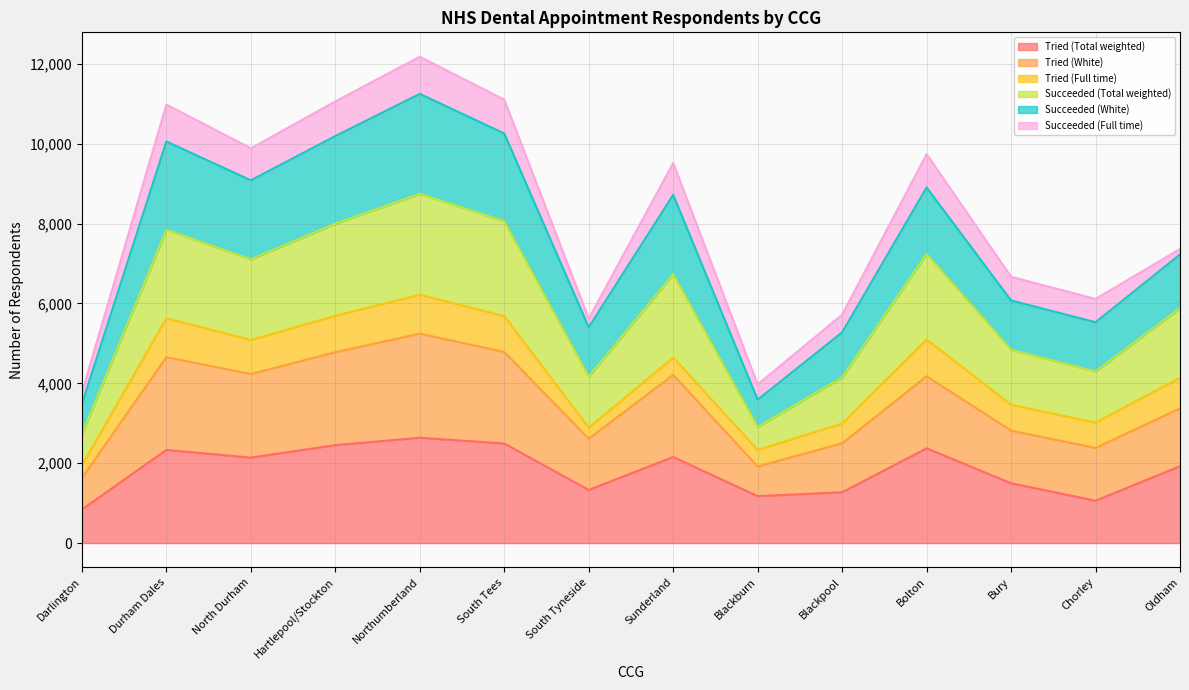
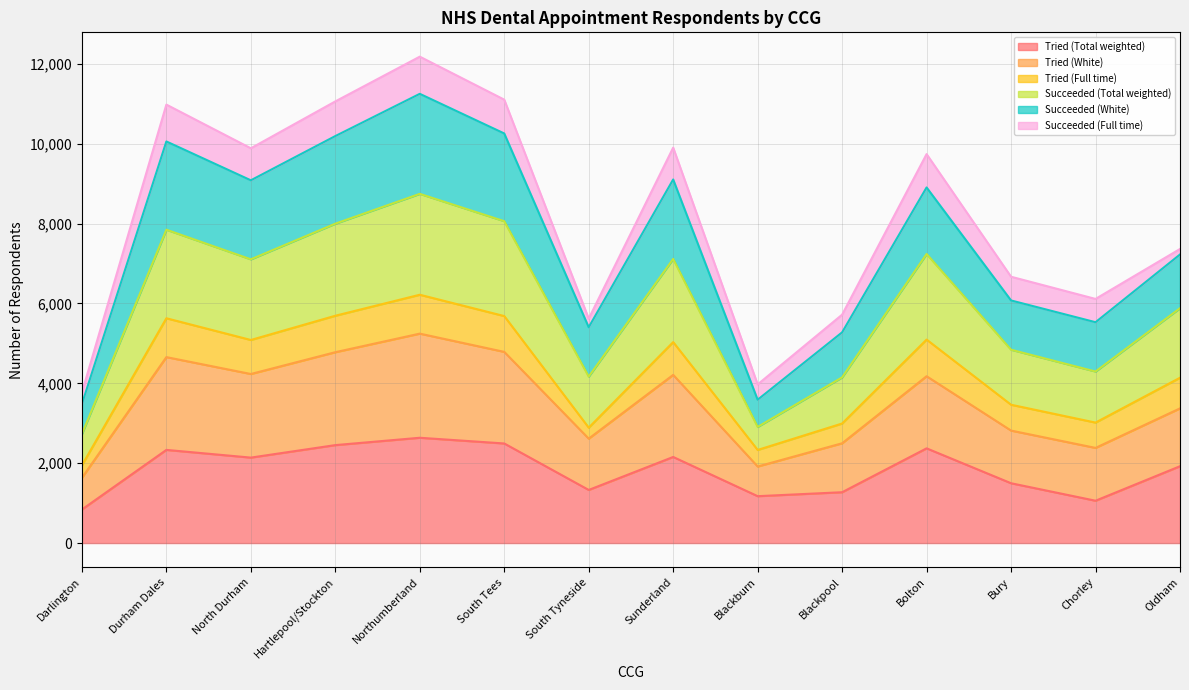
  {
    "Tried (Total weighted)": {
      "Darlington": "800",
      "Durham Dales": "2,300",
      "North Durham": "2,100",
      "Hartlepool/Stockton": "2,500",
      "Northumberland": "2,600",
      "South Tees": "2,500",
      "South Tyneside": "1,300",
      "Sunderland": "2,200",
      "Blackburn": "1,200",
      "Blackpool": "1,300",
      "Bolton": "2,400",
      "Bury": "1,500",
      "Chorley": "1,100",
      "Oldham": "1,900"
    },
    "Tried (White)": {
      "Darlington": "800",
      "Durham Dales": "2,300",
      "North Durham": "2,100",
      "Hartlepool/Stockton": "2,300",
      "Northumberland": "2,600",
      "South Tees": "2,300",
      "South Tyneside": "1,300",
      "Sunderland": "2,100",
      "Blackburn": "700",
      "Blackpool": "1,200",
      "Bolton": "1,800",
      "Bury": "1,300",
      "Chorley": "1,300",
      "Oldham": "1,400"
    },
    "Tried (Full time)": {
      "Darlington": "300",
      "Durham Dales": "1,000",
      "North Durham": "900",
      "Hartlepool/Stockton": "900",
      "Northumberland": "1,000",
      "South Tees": "900",
      "South Tyneside": "300",
-     "Sunderland": "400",
+     "Sunderland": "800",
      "Blackburn": "400",
      "Blackpool": "500",
      "Bolton": "900",
      "Bury": "600",
      "Chorley": "600",
      "Oldham": "800"
    },
    "Succeeded (Total weighted)": {
      "Darlington": "800",
      "Durham Dales": "2,200",
      "North Durham": "2,000",
      "Hartlepool/Stockton": "2,300",
      "Northumberland": "2,500",
      "South Tees": "2,400",
      "South Tyneside": "1,300",
      "Sunderland": "2,100",
      "Blackburn": "600",
      "Blackpool": "1,200",
      "Bolton": "2,100",
      "Bury": "1,400",
      "Chorley": "1,300",
      "Oldham": "1,700"
    },
    "Succeeded (White)": {
      "Darlington": "800",
      "Durham Dales": "2,200",
      "North Durham": "2,000",
      "Hartlepool/Stockton": "2,200",
      "Northumberland": "2,500",
      "South Tees": "2,200",
      "South Tyneside": "1,200",
      "Sunderland": "2,000",
      "Blackburn": "700",
      "Blackpool": "1,100",
      "Bolton": "1,700",
      "Bury": "1,200",
      "Chorley": "1,200",
      "Oldham": "1,300"
    },
    "Succeeded (Full time)": {
      "Darlington": "300",
      "Durham Dales": "900",
      "North Durham": "800",
      "Hartlepool/Stockton": "900",
      "Northumberland": "900",
      "South Tees": "800",
      "South Tyneside": "200",
      "Sunderland": "800",
      "Blackburn": "400",
      "Blackpool": "400",
      "Bolton": "800",
      "Bury": "600",
      "Chorley": "600",
      "Oldham": "100"
    }
  }
